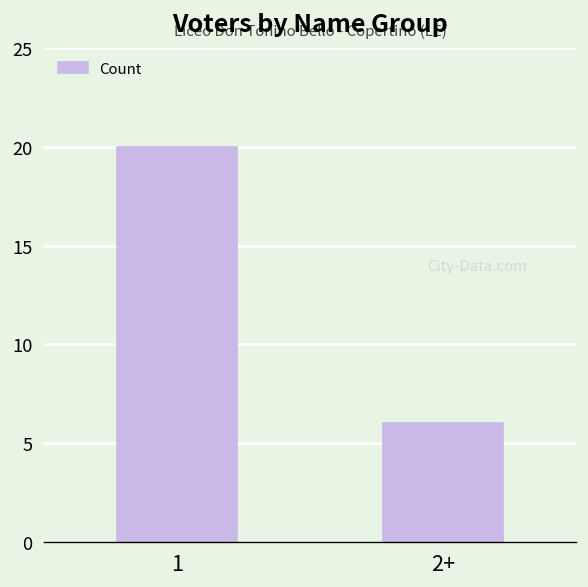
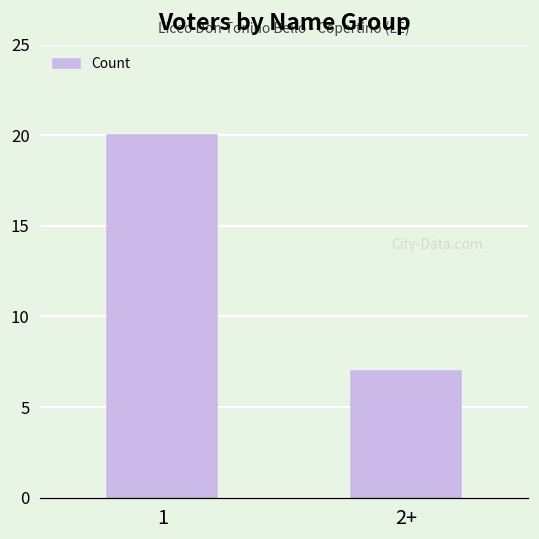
  {
    "1": 20,
-   "2+": 6
+   "2+": 7
  }
